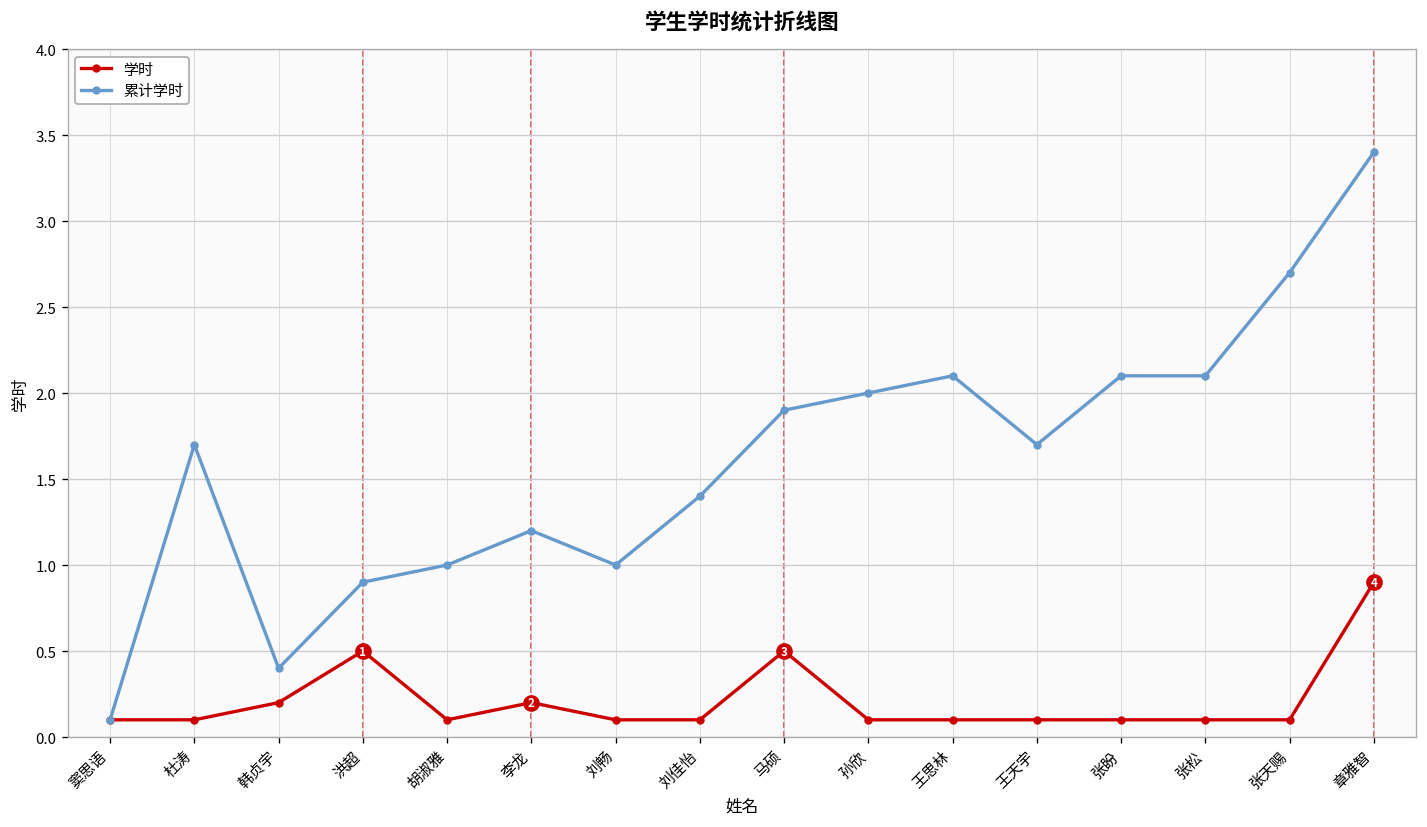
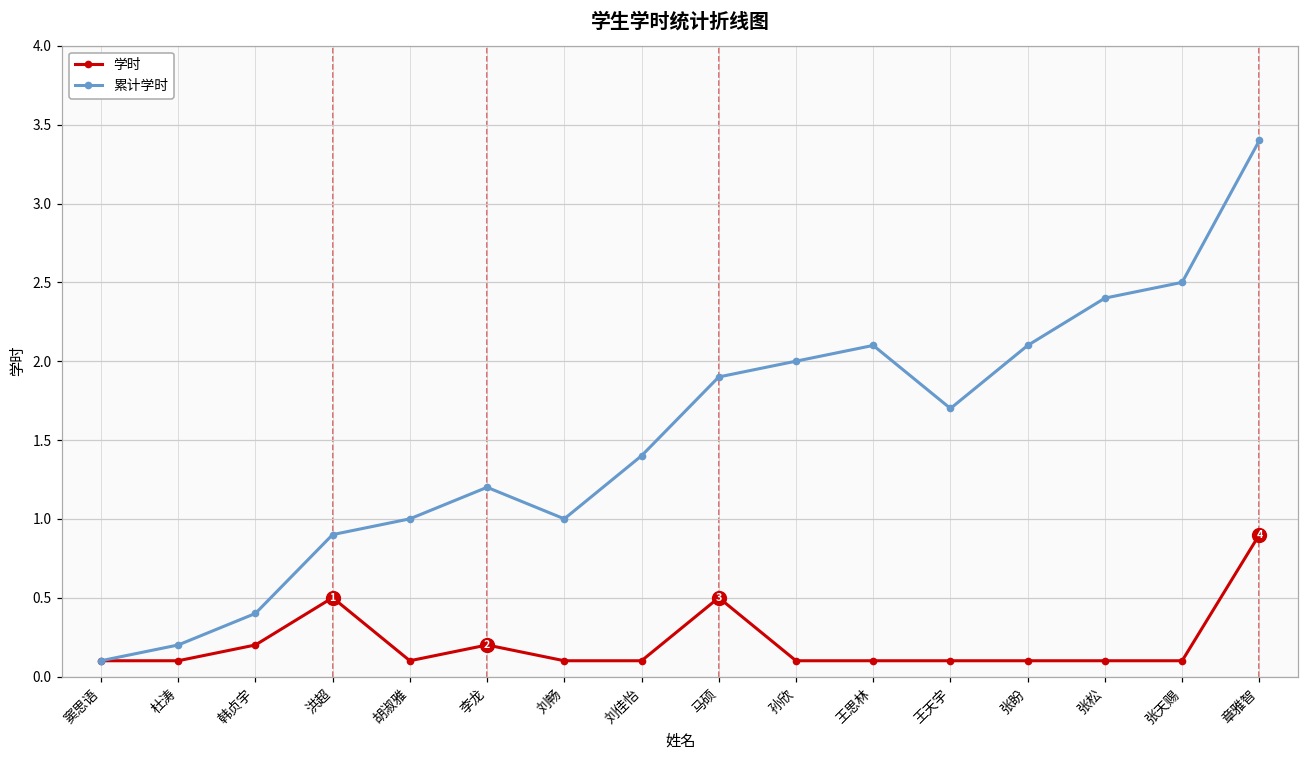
  {
    "累计学时": {
-     "杜涛": 1.7,
+     "杜涛": 0.2,
      "韩贞宇": 0.4,
      "洪超": 0.9,
      "胡淑雅": 1.0,
      "李龙": 1.2,
      "刘畅": 1.0,
      "刘佳怡": 1.4,
      "马硕": 1.9,
      "孙欣": 2.0,
      "王思林": 2.1,
      "王天宇": 1.7,
      "张盼": 2.1,
-     "张松": 2.1,
-     "张天赐": 2.7,
+     "张松": 2.4,
+     "张天赐": 2.5,
      "章雅智": 3.4
    }
  }
